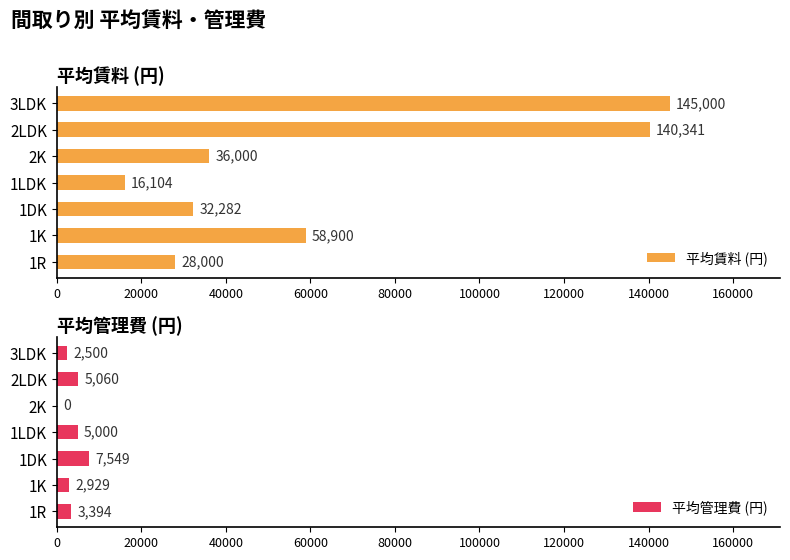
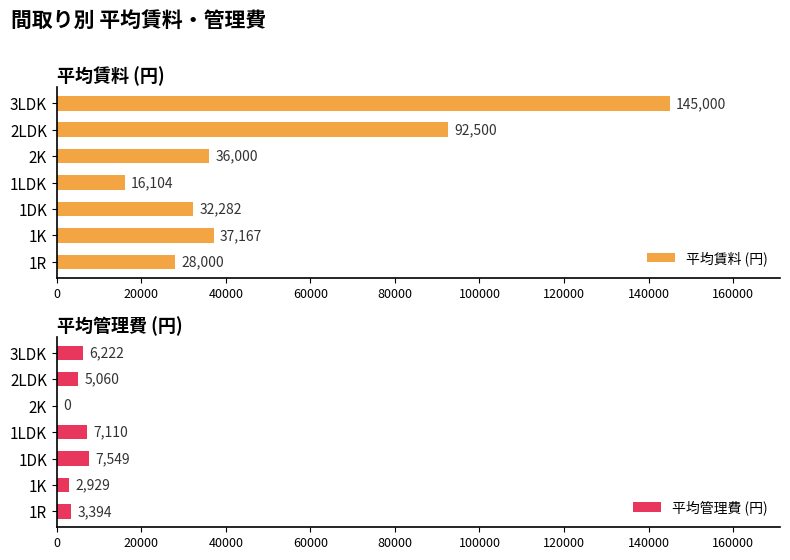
  {
    "平均賃料 (円)": {
      "3LDK": "145,000",
-     "2LDK": "140,341",
+     "2LDK": "92,500",
      "2K": "36,000",
      "1LDK": "16,104",
      "1DK": "32,282",
-     "1K": "58,900",
+     "1K": "37,167",
      "1R": "28,000"
    },
    "平均管理費 (円)": {
-     "3LDK": "2,500",
+     "3LDK": "6,222",
      "2LDK": "5,060",
      "2K": "0",
-     "1LDK": "5,000",
+     "1LDK": "7,110",
      "1DK": "7,549",
      "1K": "2,929",
      "1R": "3,394"
    }
  }
